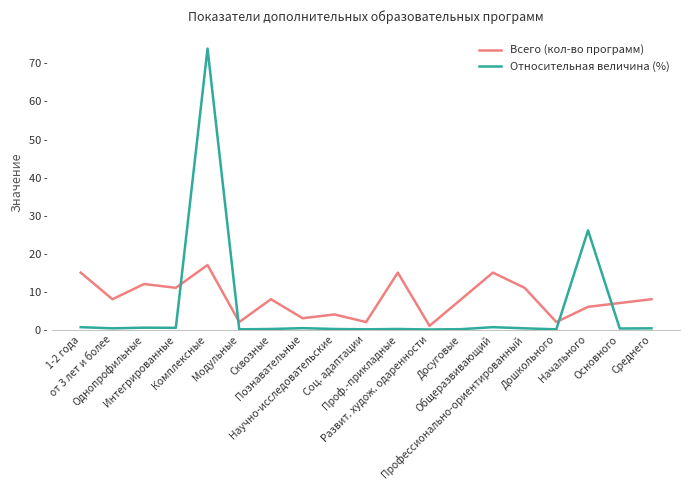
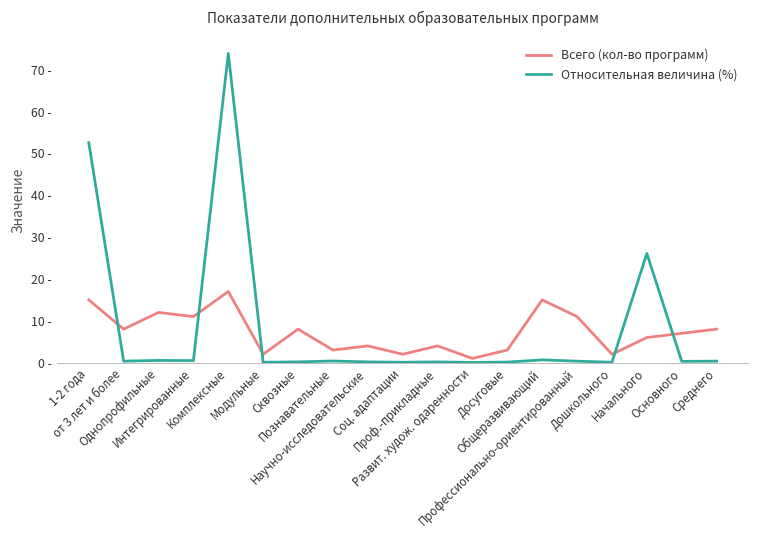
  {
    "Всего (кол-во программ)": {
      "1-2 года": "15 -",
      "от 3 лет и более": "8 -",
      "Однопрофильные": "12 -",
      "Интегрированные": "11 -",
      "Комплексные": "17 -",
      "Модульные": "2 -",
      "Сквозные": "8 -",
      "Познавательные": "3 -",
      "Научно-исследовательские": "4 -",
      "Соц. адаптации": "2 -",
-     "Проф.-прикладные": "15 -",
+     "Проф.-прикладные": "4 -",
      "Развит. худож. одаренности": "1 -",
-     "Досуговые": "8 -",
+     "Досуговые": "3 -",
      "Общеразвивающий": "15 -",
      "Профессионально-ориентированный": "11 -",
      "Дошкольного": "2 -",
      "Начального": "6 -",
      "Основного": "7 -",
      "Среднего": "8 -"
    },
    "Относительная величина (%)": {
-     "1-2 года": "1 -",
+     "1-2 года": "53 -",
      "от 3 лет и более": "0 -",
      "Однопрофильные": "1 -",
      "Интегрированные": "0 -",
      "Комплексные": "74 -",
      "Модульные": "0 -",
      "Сквозные": "0 -",
      "Познавательные": "0 -",
      "Научно-исследовательские": "0 -",
      "Соц. адаптации": "0 -",
      "Проф.-прикладные": "0 -",
      "Развит. худож. одаренности": "0 -",
      "Досуговые": "0 -",
      "Общеразвивающий": "1 -",
      "Профессионально-ориентированный": "0 -",
      "Дошкольного": "0 -",
      "Начального": "26 -",
      "Основного": "0 -",
      "Среднего": "0 -"
    }
  }
